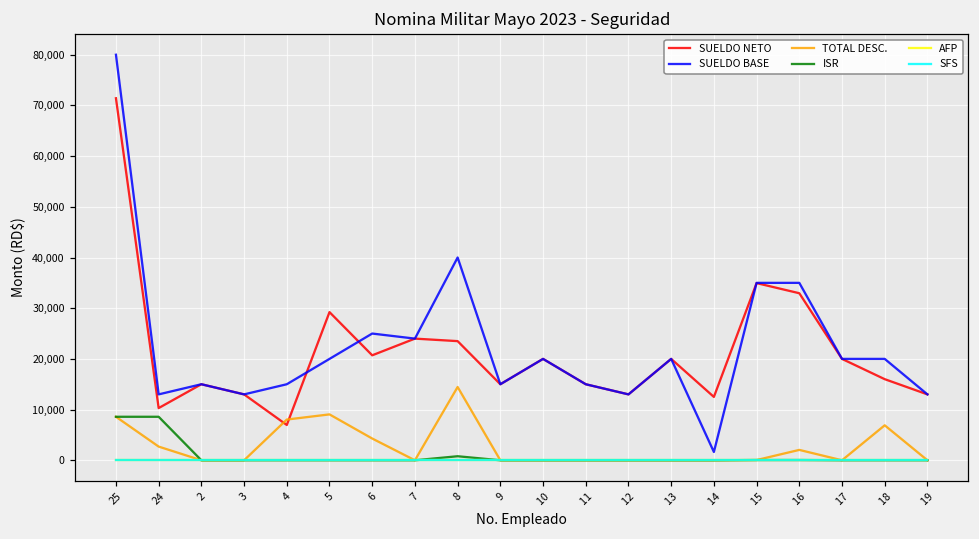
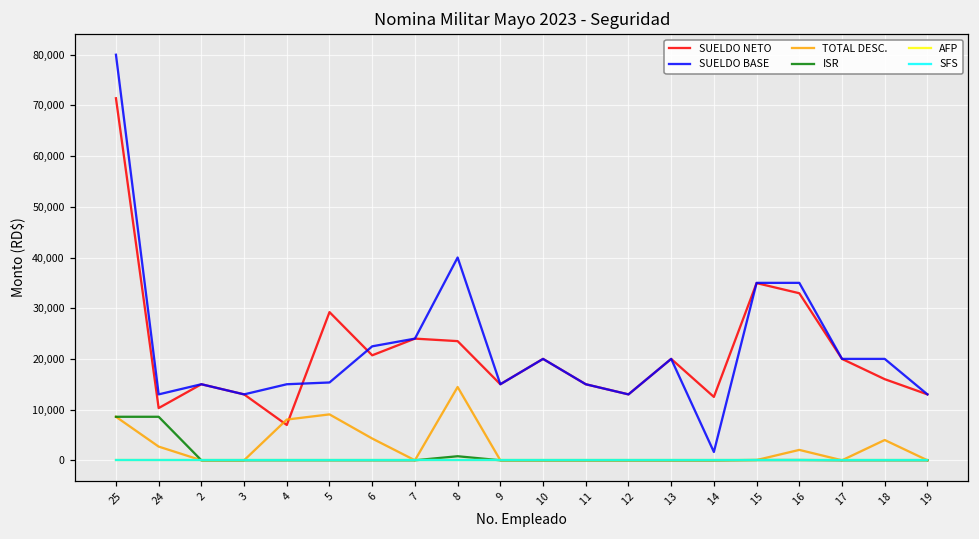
  {
    "SUELDO NETO": {
      "25": "71,000",
      "24": "10,000",
      "4": "7,000",
      "5": "29,000",
      "6": "21,000",
      "8": "24,000",
      "14": "13,000",
      "16": "33,000",
      "18": "16,000"
    },
    "SUELDO BASE": {
      "25": "80,000",
      "24": "13,000",
      "4": "15,000",
-     "5": "20,000",
-     "6": "25,000",
+     "5": "15,000",
+     "6": "22,000",
      "8": "40,000",
      "14": "2,000",
      "16": "35,000",
      "18": "20,000"
    },
    "TOTAL DESC.": {
      "24": "3,000",
      "4": "8,000",
      "5": "9,000",
      "6": "4,000",
      "8": "14,000",
      "16": "2,000",
-     "18": "7,000"
+     "18": "4,000"
    },
    "ISR": {
      "24": "9,000",
      "8": "1,000"
    },
    "SFS": {
      "25": "0",
      "24": "0",
      "8": "0"
    }
  }
